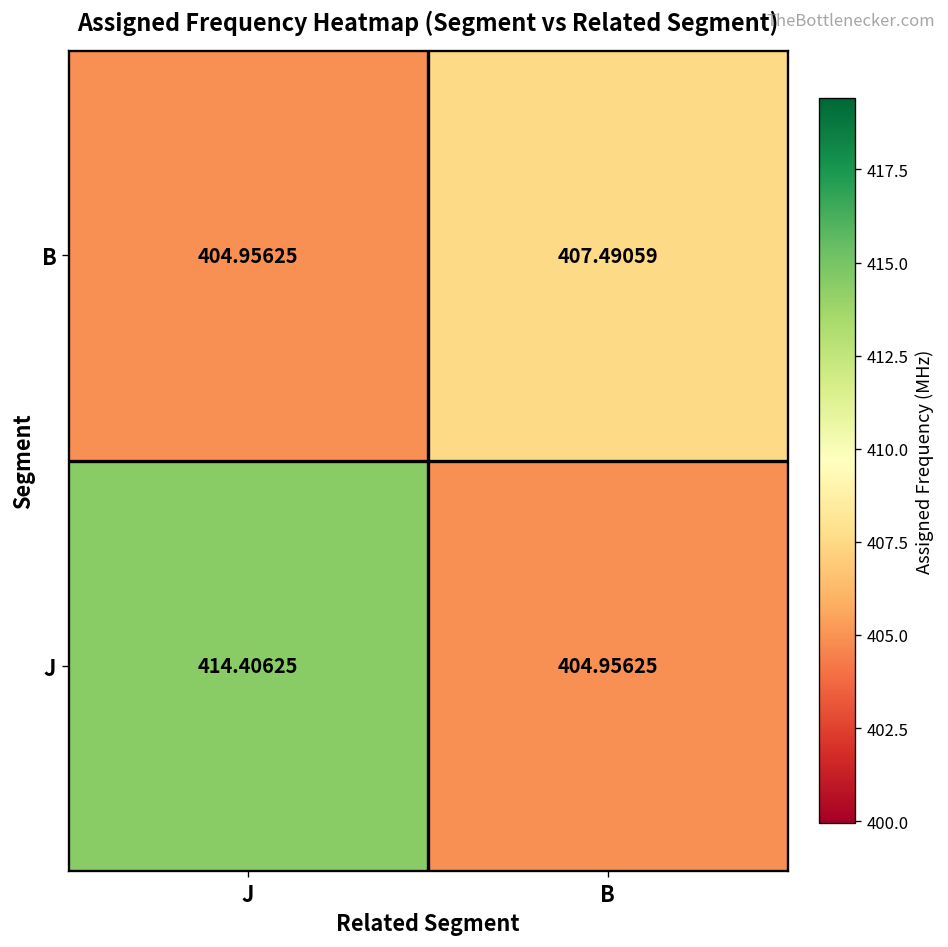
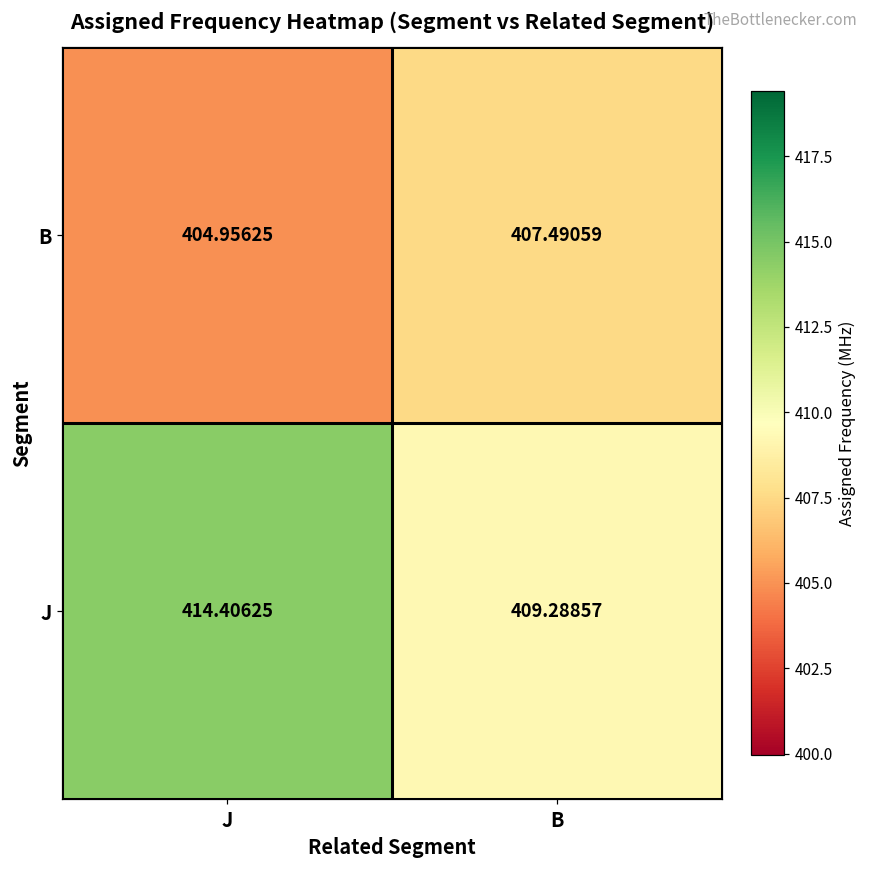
  {
    "B": {
      "J": 404.95625,
      "B": 407.49059
    },
    "J": {
      "J": 414.40625,
-     "B": 404.95625
+     "B": 409.28857
    }
  }
